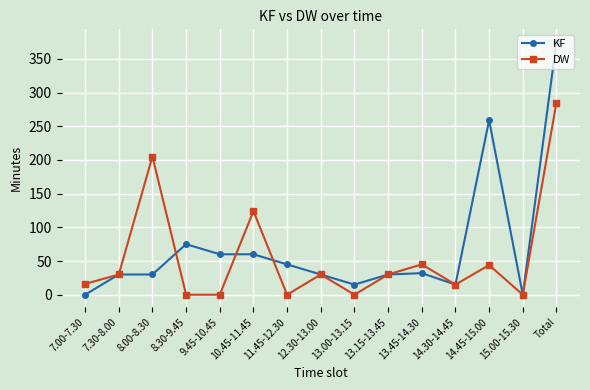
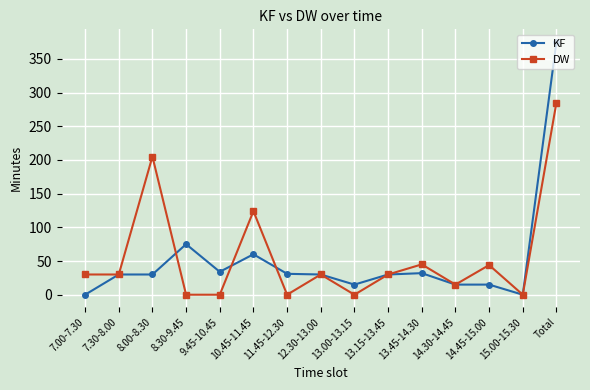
  {
    "KF": {
      "7.00-7.30": 0,
      "8.00-8.30": 30,
      "8.30-9.45": 80,
-     "9.45-10.45": 60,
+     "9.45-10.45": 30,
      "10.45-11.45": 60,
-     "11.45-12.30": 50,
+     "11.45-12.30": 30,
      "13.00-13.15": 20,
      "13.45-14.30": 30,
-     "14.45-15.00": 260
+     "14.45-15.00": 20
    },
    "DW": {
-     "7.00-7.30": 20,
+     "7.00-7.30": 30,
      "8.00-8.30": 210,
      "8.30-9.45": 0,
      "9.45-10.45": 0,
      "10.45-11.45": 120,
      "11.45-12.30": 0,
      "13.00-13.15": 0,
      "13.45-14.30": 50,
      "14.45-15.00": 40,
      "Total": 290
    }
  }
